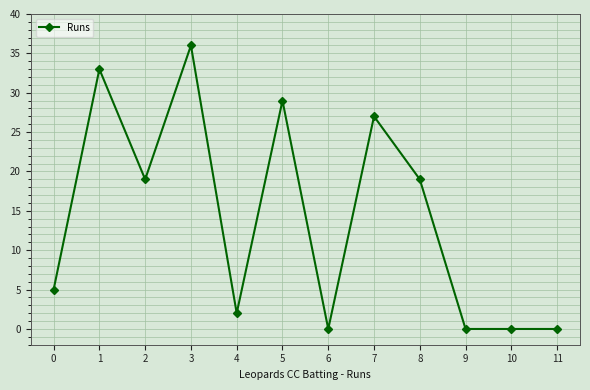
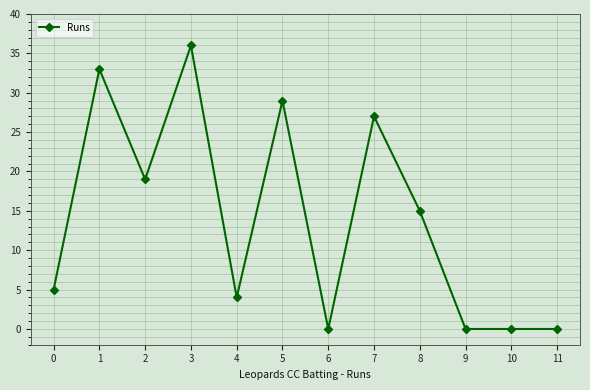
  {
    "0": 5,
    "1": 33,
    "2": 19,
    "3": 36,
-   "4": 2,
+   "4": 4,
    "5": 29,
    "6": 0,
    "7": 27,
-   "8": 19,
+   "8": 15,
    "9": 0,
    "10": 0,
    "11": 0
  }
